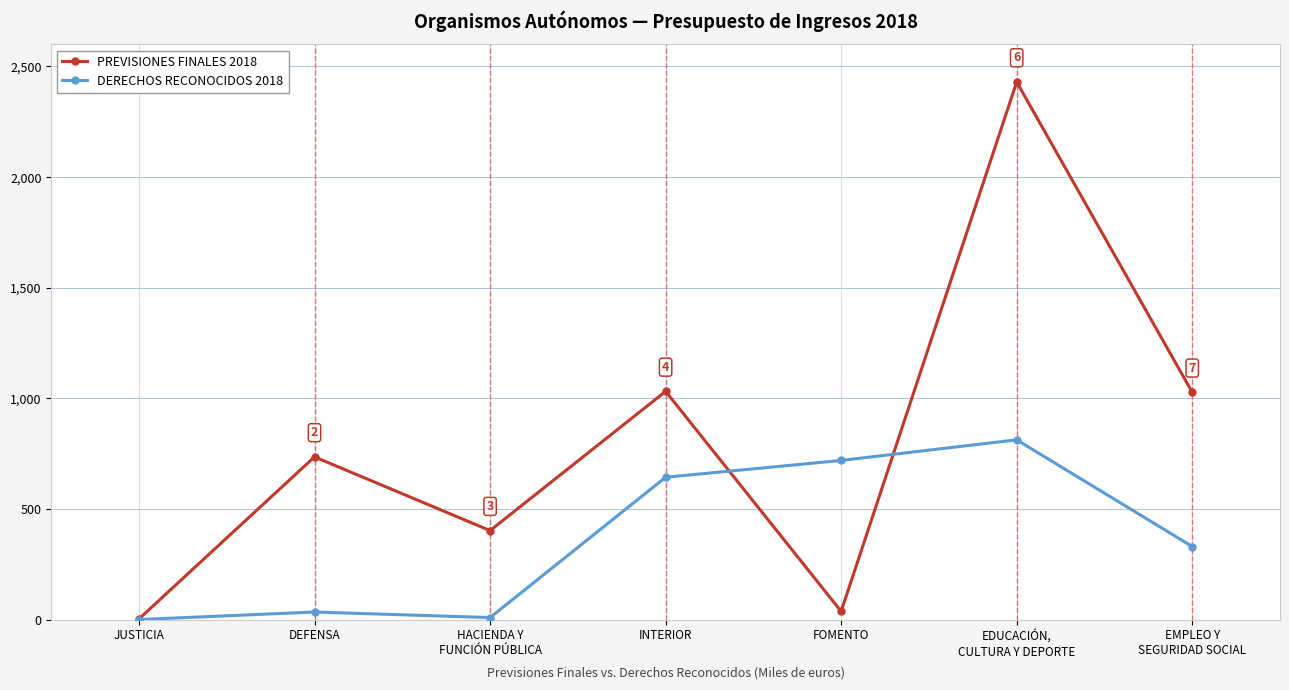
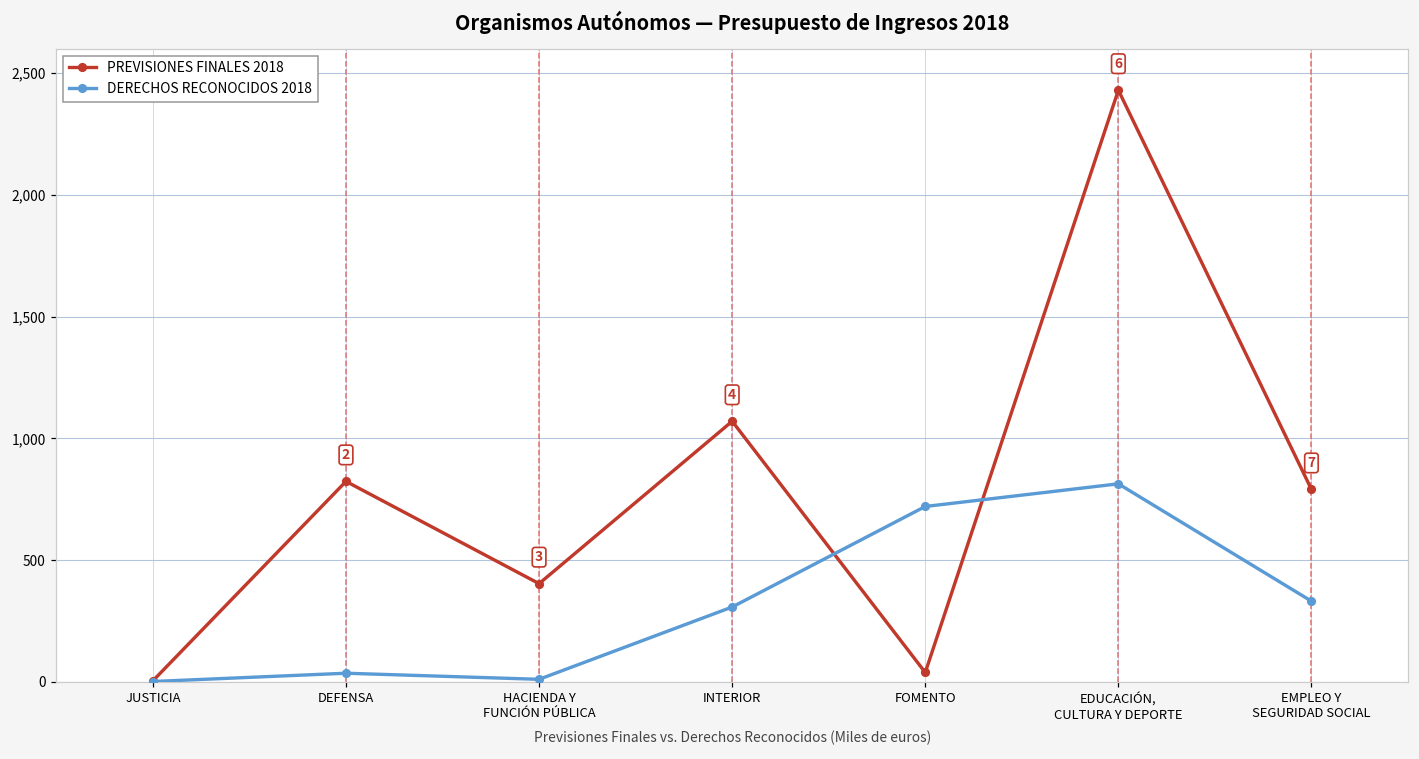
  {
    "PREVISIONES FINALES 2018": {
-     "DEFENSA": "740",
-     "INTERIOR": "1,030",
+     "DEFENSA": "820",
+     "INTERIOR": "1,070",
      "FOMENTO": "40",
-     "EMPLEO Y SEGURIDAD SOCIAL": "1,030"
+     "EMPLEO Y SEGURIDAD SOCIAL": "790"
    },
    "DERECHOS RECONOCIDOS 2018": {
      "DEFENSA": "40",
      "HACIENDA Y FUNCIÓN PÚBLICA": "10",
-     "INTERIOR": "640",
+     "INTERIOR": "310",
      "FOMENTO": "720",
      "EDUCACIÓN, CULTURA Y DEPORTE": "810",
      "EMPLEO Y SEGURIDAD SOCIAL": "330"
    }
  }
